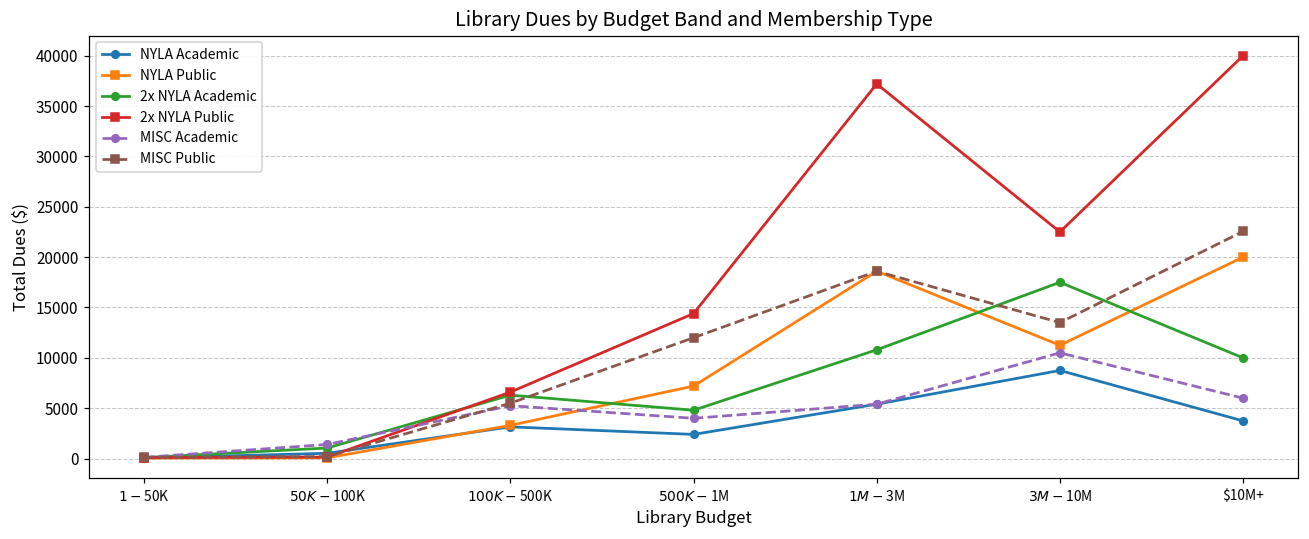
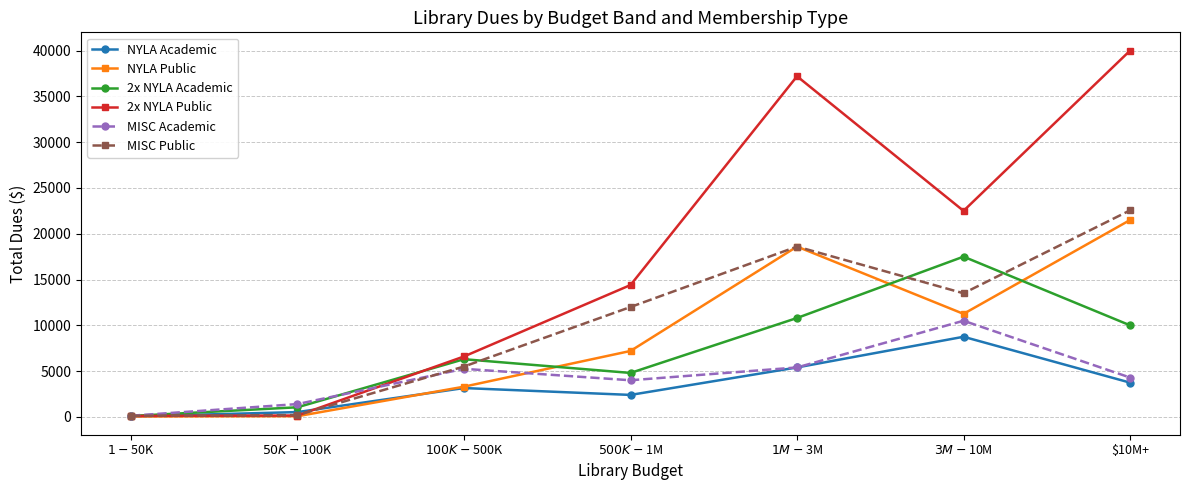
  {
    "NYLA Academic": {
      "$10M+": 4000
    },
    "NYLA Public": {
-     "$10M+": 20000
+     "$10M+": 21000
    },
    "2x NYLA Academic": {
      "$10M+": 10000
    },
    "2x NYLA Public": {
      "$10M+": 40000
    },
    "MISC Academic": {
-     "$10M+": 6000
+     "$10M+": 4000
    },
    "MISC Public": {
      "$10M+": 23000
    }
  }
